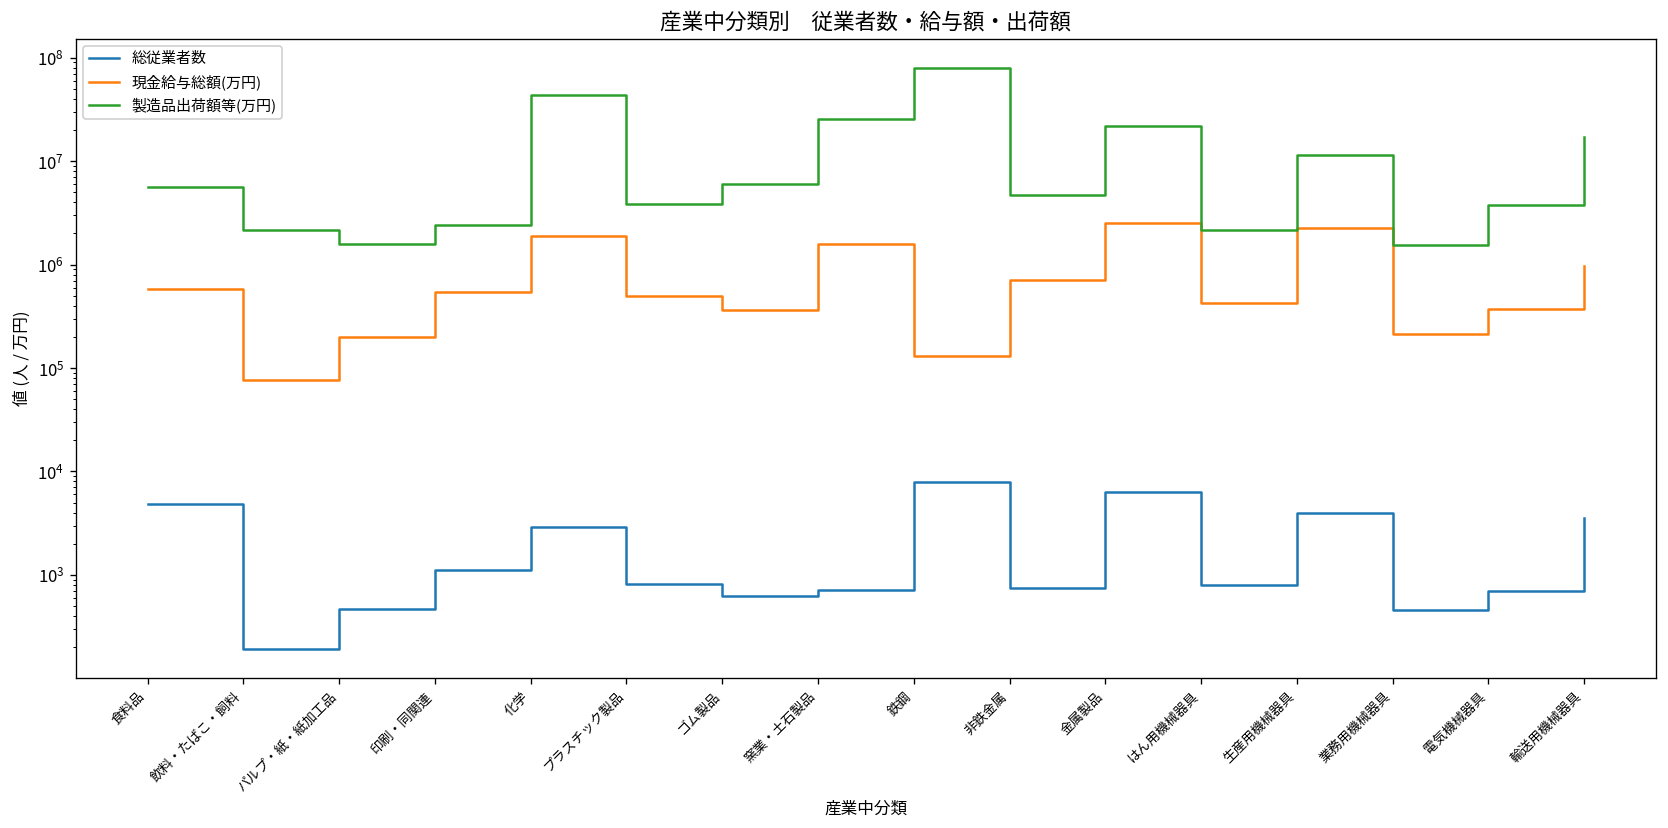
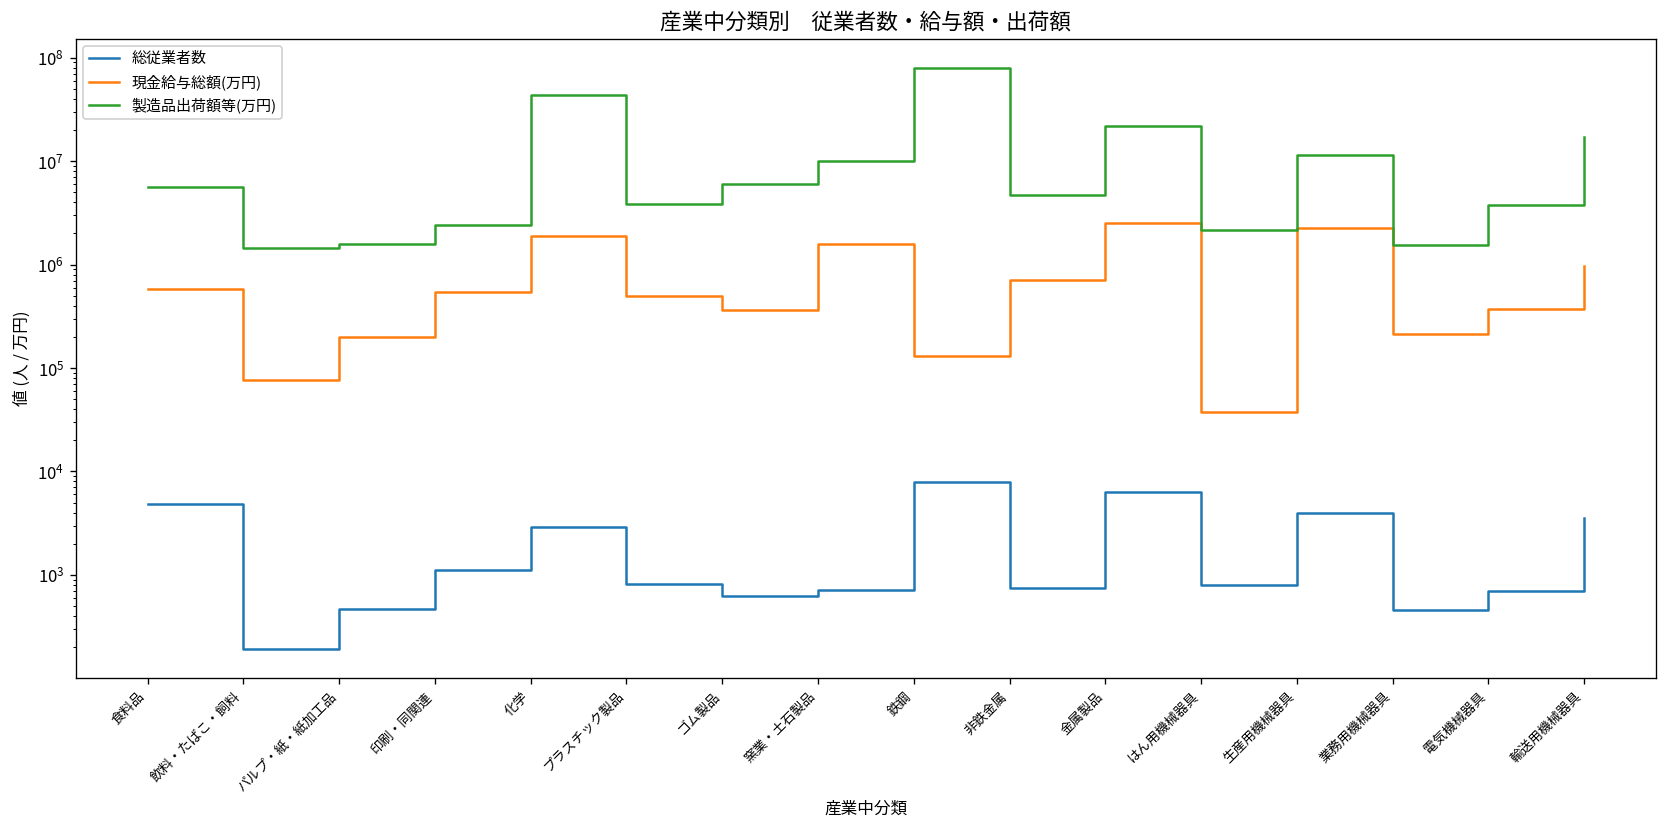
  {
    "総従業者数": {
      "食料品": 5000,
      "飲料・たばこ・飼料": 190,
      "パルプ・紙・紙加工品": 500,
      "印刷・同関連": 1100,
      "化学": 2900,
      "プラスチック製品": 800,
      "ゴム製品": 600,
      "窯業・土石製品": 700,
      "鉄鋼": 8000,
      "非鉄金属": 700,
      "金属製品": 6000,
      "はん用機械器具": 800,
      "生産用機械器具": 4000,
      "業務用機械器具": 500,
      "電気機械器具": 700,
      "輸送用機械器具": 3600
    },
    "現金給与総額(万円)": {
      "食料品": 600000,
      "飲料・たばこ・飼料": 80000,
      "パルプ・紙・紙加工品": 200000,
      "印刷・同関連": 500000,
      "化学": 1900000,
      "プラスチック製品": 500000,
      "ゴム製品": 360000,
      "窯業・土石製品": 1600000,
      "鉄鋼": 130000,
      "非鉄金属": 700000,
      "金属製品": 2500000,
-     "はん用機械器具": 400000,
+     "はん用機械器具": 40000,
      "生産用機械器具": 2300000,
      "業務用機械器具": 210000,
      "電気機械器具": 400000,
      "輸送用機械器具": 1000000
    },
    "製造品出荷額等(万円)": {
      "食料品": 6000000,
-     "飲料・たばこ・飼料": 2100000,
+     "飲料・たばこ・飼料": 1500000,
      "パルプ・紙・紙加工品": 1600000,
      "印刷・同関連": 2400000,
      "化学": 40000000,
      "プラスチック製品": 4000000,
      "ゴム製品": 6000000,
-     "窯業・土石製品": 25000000,
+     "窯業・土石製品": 10000000,
      "鉄鋼": 80000000,
      "非鉄金属": 5000000,
      "金属製品": 22000000,
      "はん用機械器具": 2100000,
      "生産用機械器具": 11000000,
      "業務用機械器具": 1600000,
      "電気機械器具": 4000000,
      "輸送用機械器具": 17000000
    }
  }
